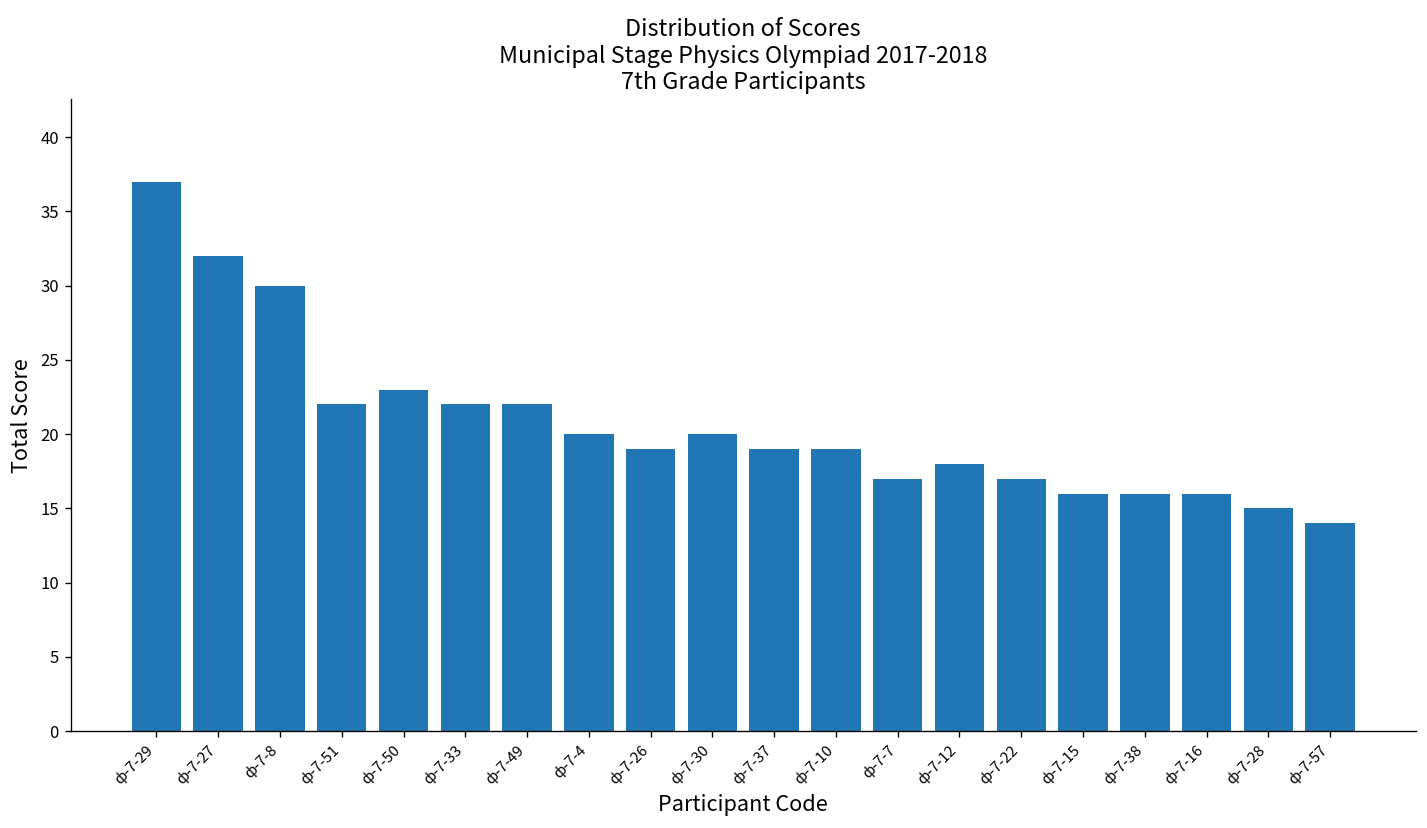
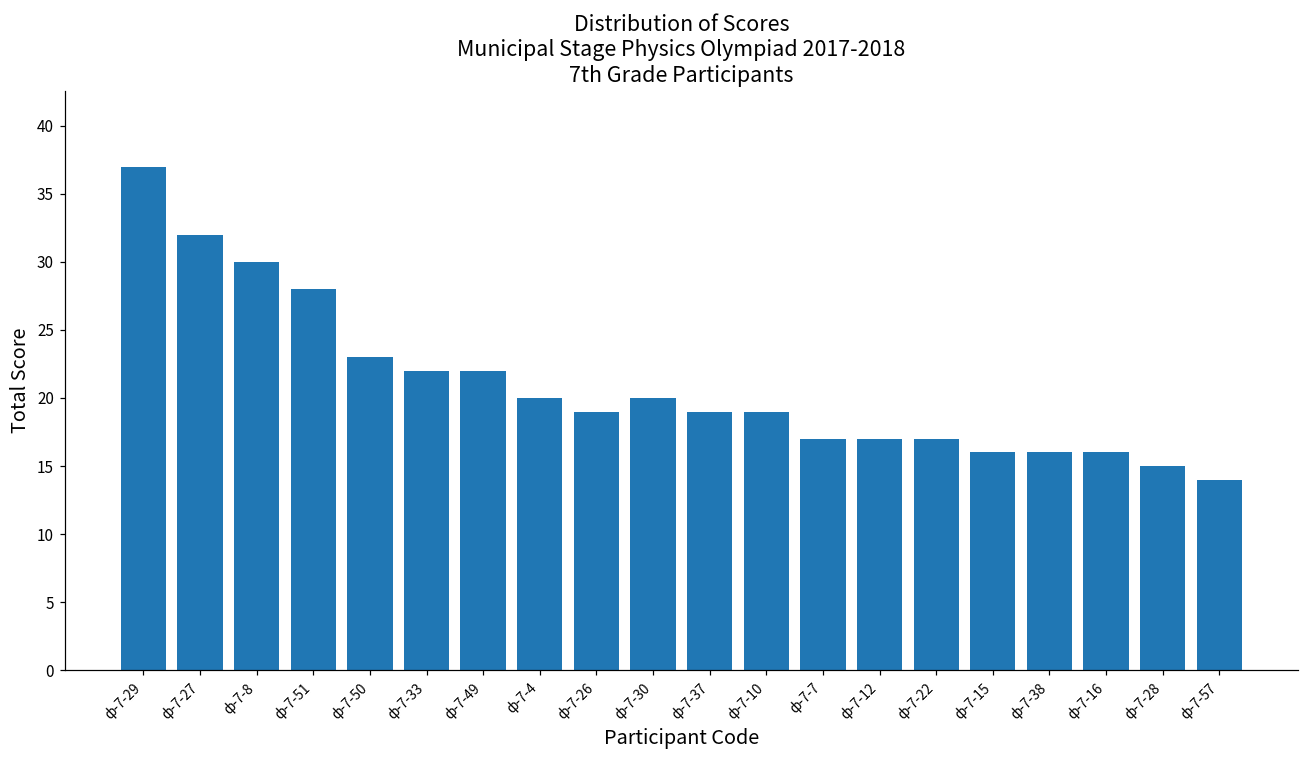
  {
    "ф-7-29": 37,
    "ф-7-27": 32,
    "ф-7-8": 30,
-   "ф-7-51": 22,
+   "ф-7-51": 28,
    "ф-7-50": 23,
    "ф-7-33": 22,
    "ф-7-49": 22,
    "ф-7-4": 20,
    "ф-7-26": 19,
    "ф-7-30": 20,
    "ф-7-37": 19,
    "ф-7-10": 19,
    "ф-7-7": 17,
-   "ф-7-12": 18,
+   "ф-7-12": 17,
    "ф-7-22": 17,
    "ф-7-15": 16,
    "ф-7-38": 16,
    "ф-7-16": 16,
    "ф-7-28": 15,
    "ф-7-57": 14
  }
